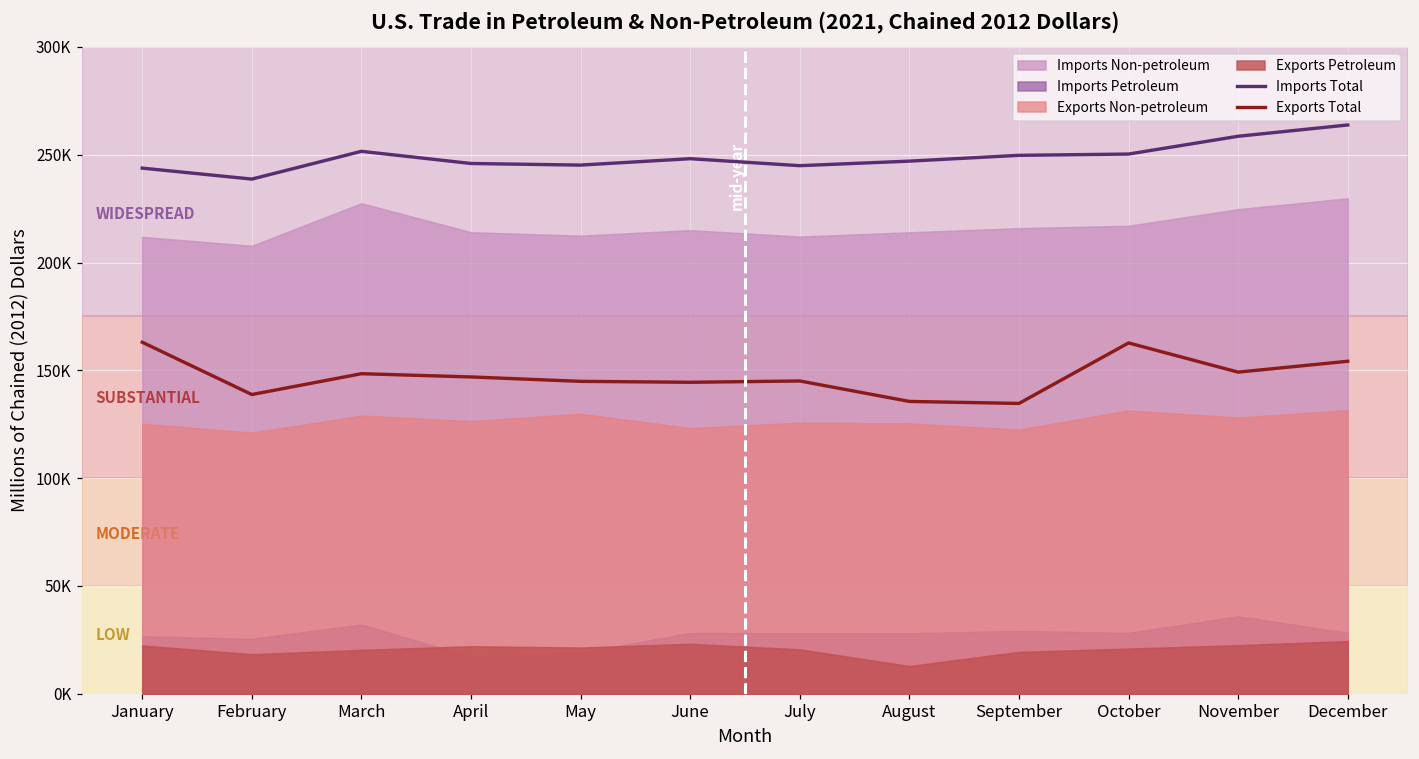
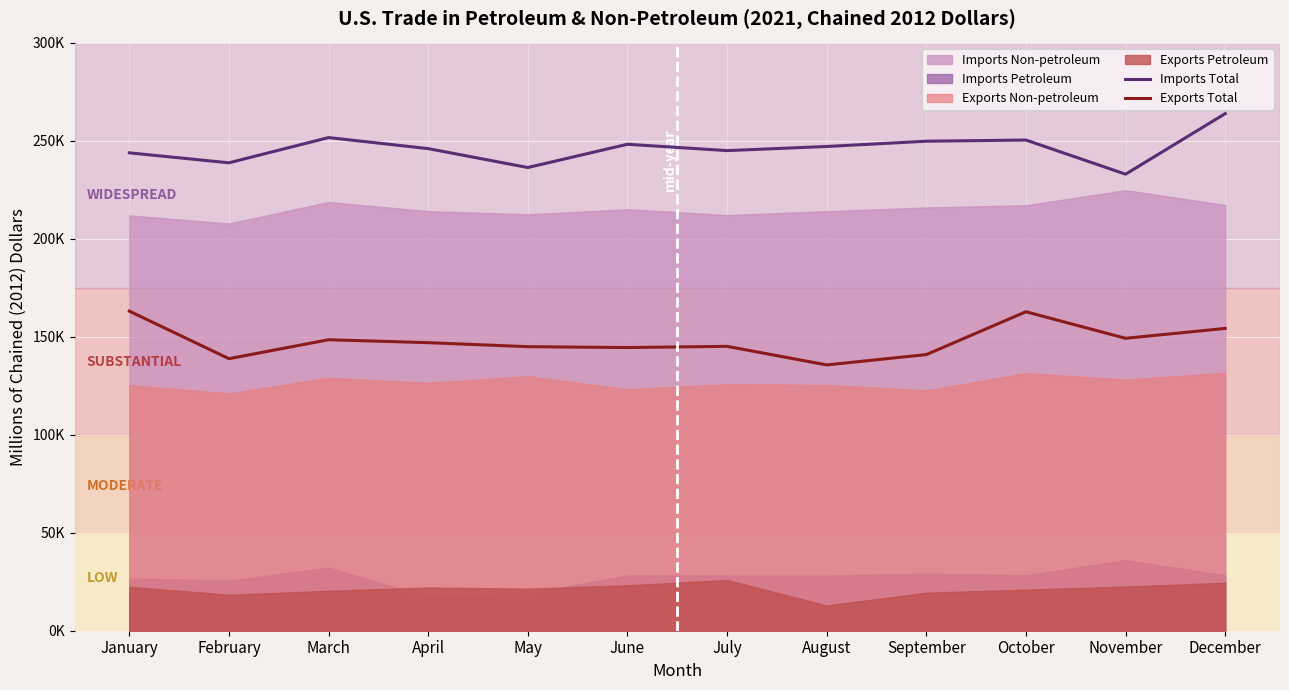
  {
    "Imports Total": {
      "January": 244000,
      "February": 239000,
      "March": 252000,
      "April": 246000,
-     "May": 245000,
+     "May": 236000,
      "June": 248000,
      "July": 245000,
      "August": 247000,
      "September": 250000,
      "October": 250000,
-     "November": 259000,
+     "November": 233000,
      "December": 264000
    },
    "Imports Non-petroleum": {
      "January": 212000,
      "February": 208000,
-     "March": 227000,
+     "March": 219000,
      "April": 214000,
      "May": 212000,
      "June": 215000,
      "July": 212000,
      "August": 214000,
      "September": 216000,
      "October": 217000,
      "November": 225000,
-     "December": 230000
+     "December": 217000
    },
    "Exports Total": {
      "January": 163000,
      "February": 139000,
      "March": 148000,
      "April": 147000,
      "May": 145000,
      "June": 144000,
      "July": 145000,
      "August": 136000,
-     "September": 135000,
+     "September": 141000,
      "October": 163000,
      "November": 149000,
      "December": 154000
    },
    "Imports Petroleum": {
      "January": 27000,
      "February": 26000,
      "March": 32000,
      "April": 17000,
      "May": 19000,
      "June": 28000,
      "July": 28000,
      "August": 28000,
      "September": 29000,
      "October": 28000,
      "November": 36000,
      "December": 28000
    },
    "Exports Non-petroleum": {
      "January": 125000,
      "February": 121000,
      "March": 129000,
      "April": 126000,
      "May": 130000,
      "June": 123000,
      "July": 126000,
      "August": 125000,
      "September": 123000,
      "October": 131000,
      "November": 128000,
      "December": 132000
    },
    "Exports Petroleum": {
      "January": 22000,
      "February": 18000,
      "March": 20000,
      "April": 22000,
      "May": 21000,
      "June": 23000,
-     "July": 21000,
+     "July": 26000,
      "August": 13000,
      "September": 19000,
      "October": 21000,
      "November": 23000,
      "December": 24000
    }
  }
